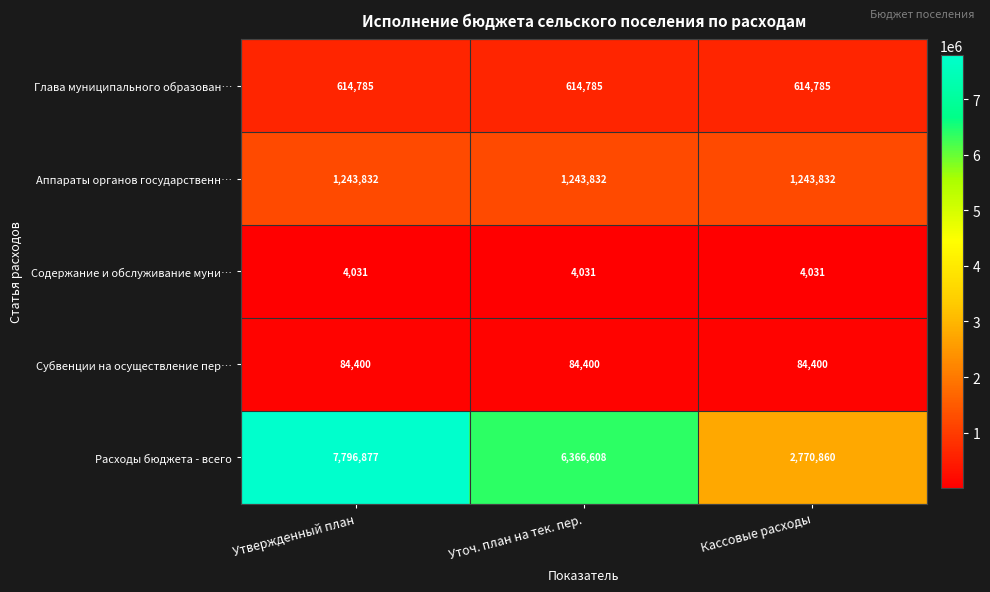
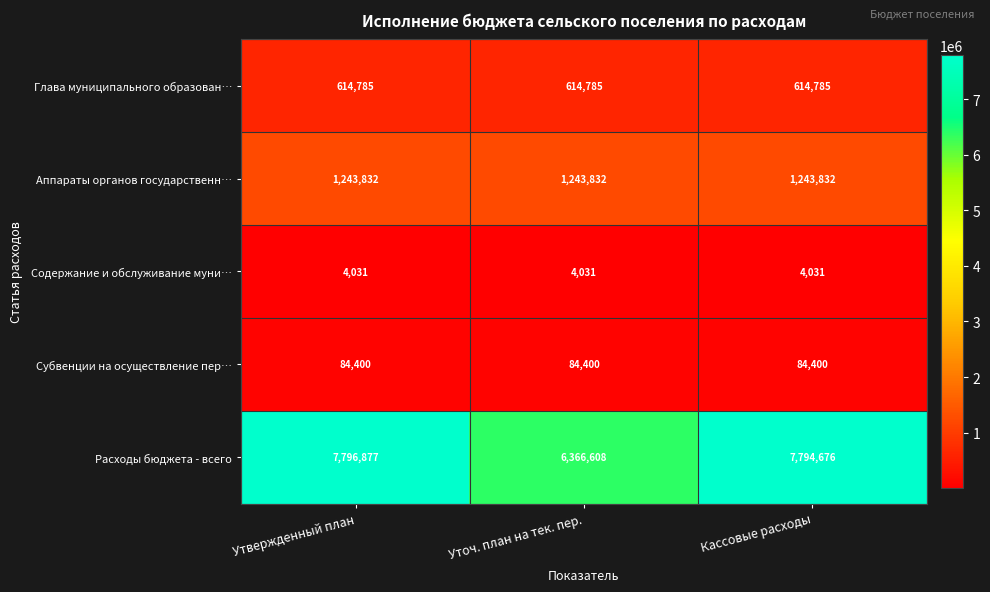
  {
    "Глава муниципального образован…": {
      "Утвержденный план": "614,785",
      "Уточ. план на тек. пер.": "614,785",
      "Кассовые расходы": "614,785"
    },
    "Аппараты органов государственн…": {
      "Утвержденный план": "1,243,832",
      "Уточ. план на тек. пер.": "1,243,832",
      "Кассовые расходы": "1,243,832"
    },
    "Содержание и обслуживание муни…": {
      "Утвержденный план": "4,031",
      "Уточ. план на тек. пер.": "4,031",
      "Кассовые расходы": "4,031"
    },
    "Субвенции на осуществление пер…": {
      "Утвержденный план": "84,400",
      "Уточ. план на тек. пер.": "84,400",
      "Кассовые расходы": "84,400"
    },
    "Расходы бюджета - всего": {
      "Утвержденный план": "7,796,877",
      "Уточ. план на тек. пер.": "6,366,608",
-     "Кассовые расходы": "2,770,860"
+     "Кассовые расходы": "7,794,676"
    }
  }
